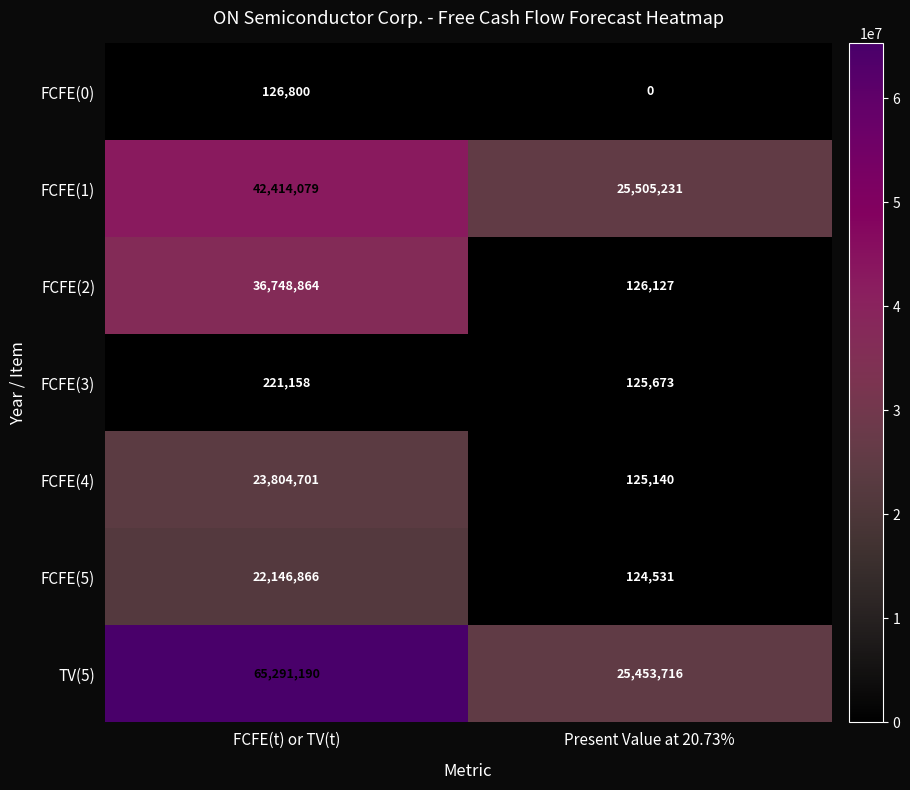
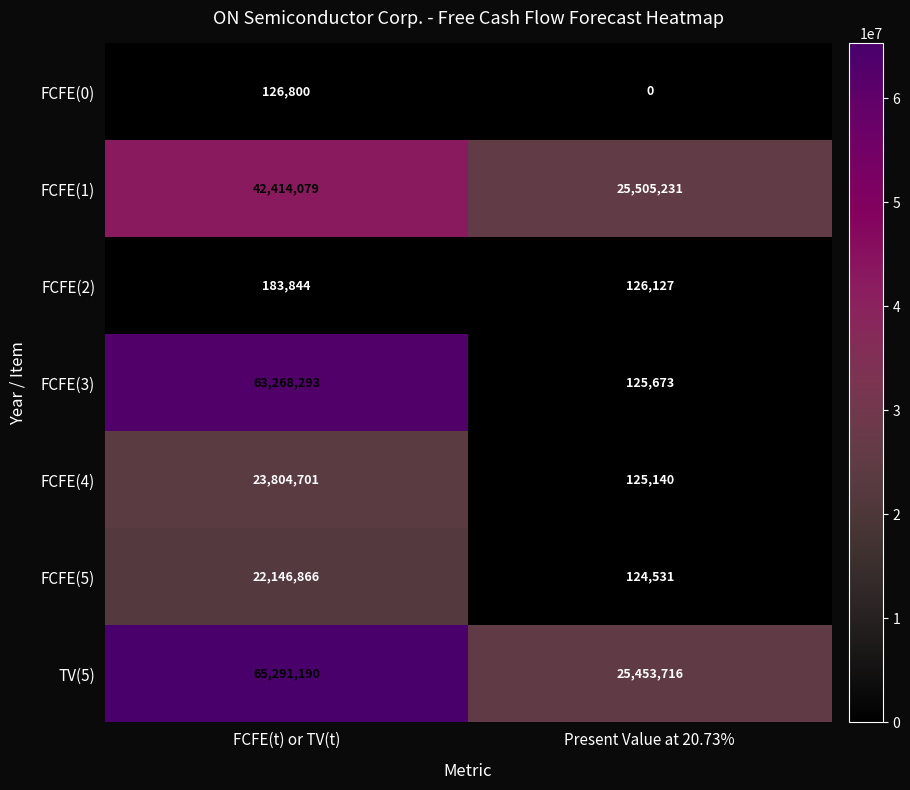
  {
    "FCFE(0)": {
      "FCFE(t) or TV(t)": "126,800",
      "Present Value at 20.73%": "0"
    },
    "FCFE(1)": {
      "FCFE(t) or TV(t)": "42,414,079",
      "Present Value at 20.73%": "25,505,231"
    },
    "FCFE(2)": {
-     "FCFE(t) or TV(t)": "36,748,864",
+     "FCFE(t) or TV(t)": "183,844",
      "Present Value at 20.73%": "126,127"
    },
    "FCFE(3)": {
-     "FCFE(t) or TV(t)": "221,158",
+     "FCFE(t) or TV(t)": "63,268,293",
      "Present Value at 20.73%": "125,673"
    },
    "FCFE(4)": {
      "FCFE(t) or TV(t)": "23,804,701",
      "Present Value at 20.73%": "125,140"
    },
    "FCFE(5)": {
      "FCFE(t) or TV(t)": "22,146,866",
      "Present Value at 20.73%": "124,531"
    },
    "TV(5)": {
      "FCFE(t) or TV(t)": "65,291,190",
      "Present Value at 20.73%": "25,453,716"
    }
  }
